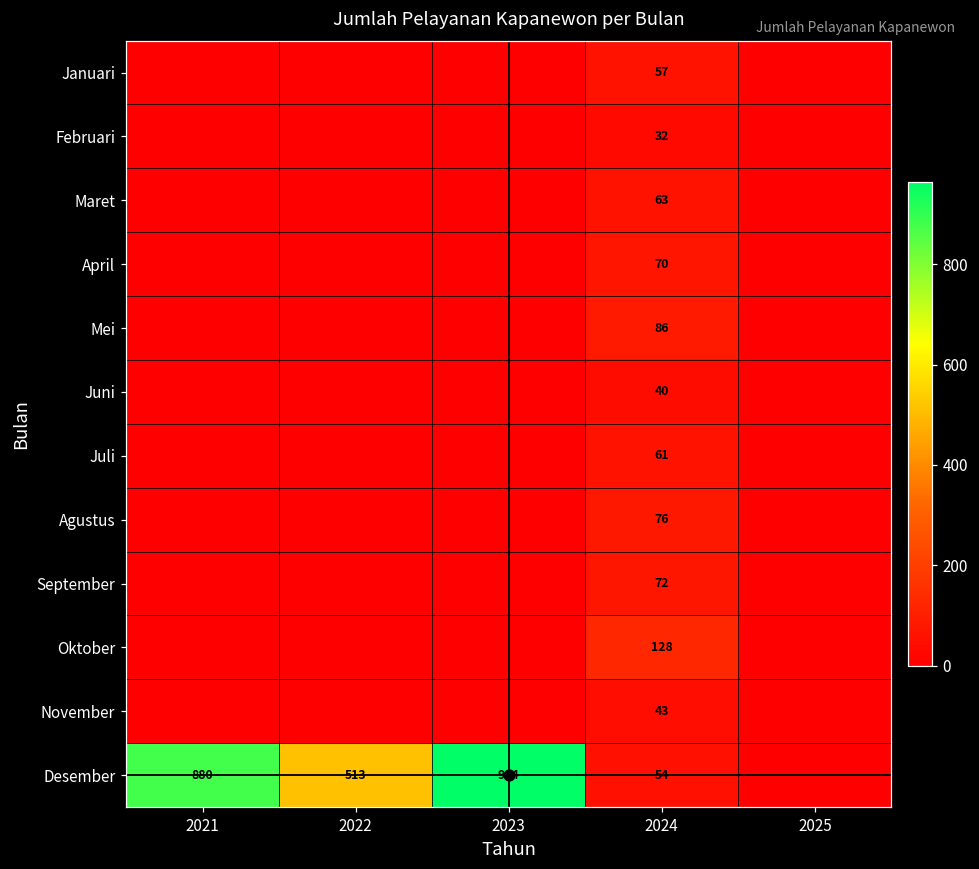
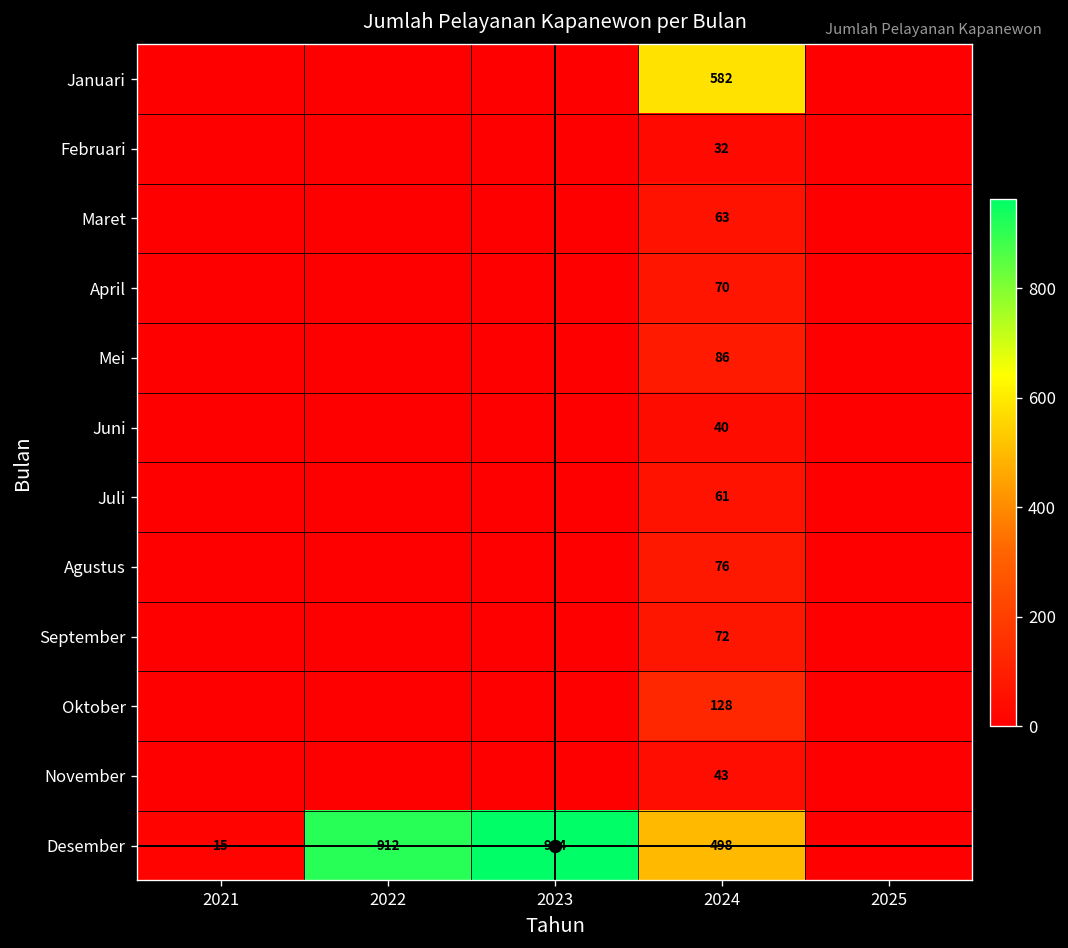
  {
    "Januari": {
-     "2024": 57
+     "2024": 582
    },
    "Februari": {
      "2024": 32
    },
    "Maret": {
      "2024": 63
    },
    "April": {
      "2024": 70
    },
    "Mei": {
      "2024": 86
    },
    "Juni": {
      "2024": 40
    },
    "Juli": {
      "2024": 61
    },
    "Agustus": {
      "2024": 76
    },
    "September": {
      "2024": 72
    },
    "Oktober": {
      "2024": 128
    },
    "November": {
      "2024": 43
    },
    "Desember": {
-     "2021": 880,
-     "2022": 513,
-     "2024": 54
+     "2021": 15,
+     "2022": 912,
+     "2024": 498
    }
  }
